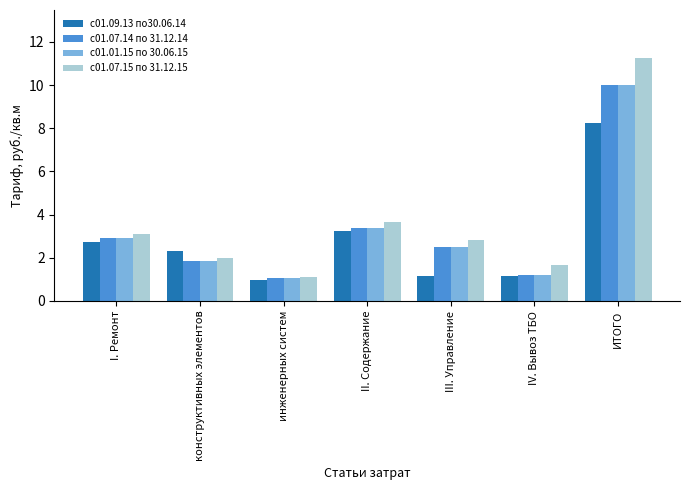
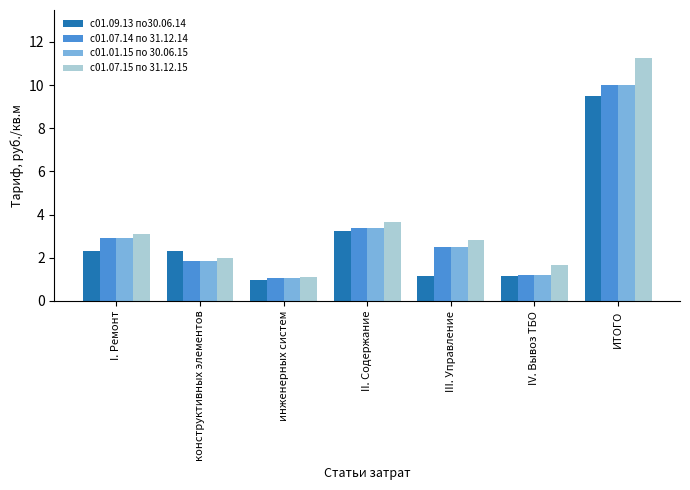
  {
    "с01.09.13 по30.06.14": {
-     "I. Ремонт": 2.7,
+     "I. Ремонт": 2.3,
      "конструктивных элементов": 2.3,
      "инженерных систем": 1.0,
      "II. Содержание": 3.2,
      "III. Управление": 1.2,
      "IV. Вывоз ТБО": 1.2,
-     "ИТОГО": 8.3
+     "ИТОГО": 9.5
    }
  }
